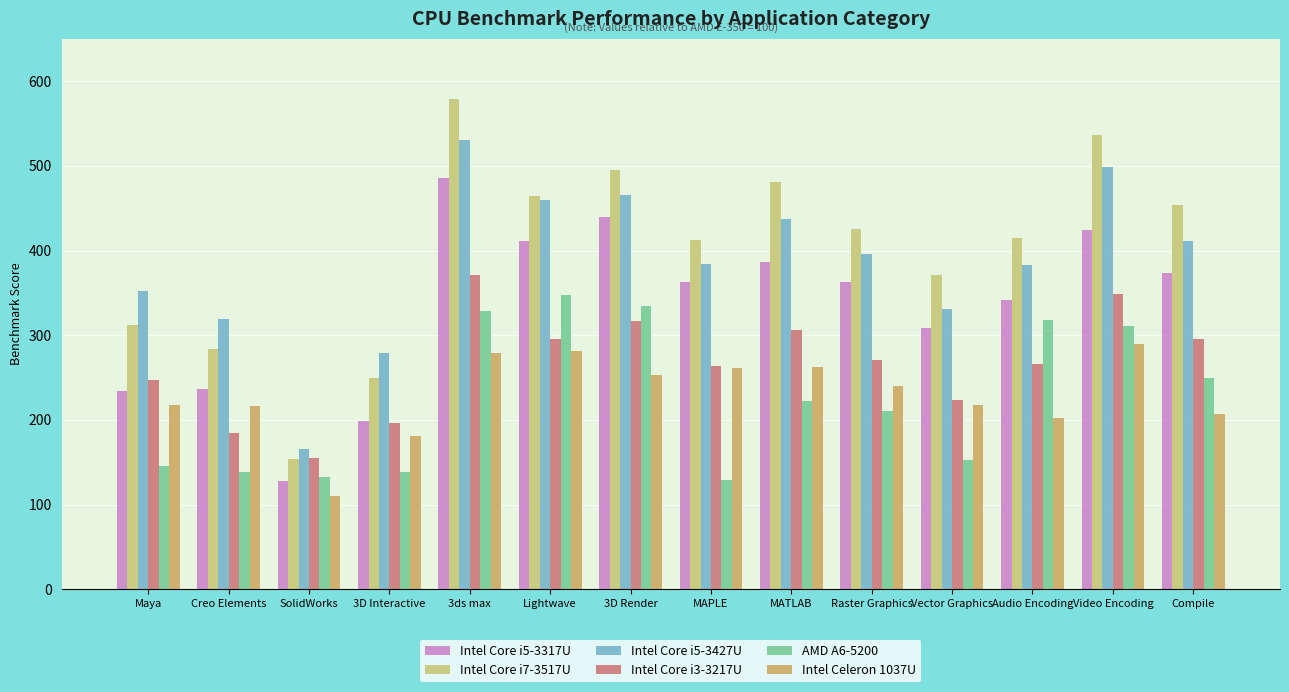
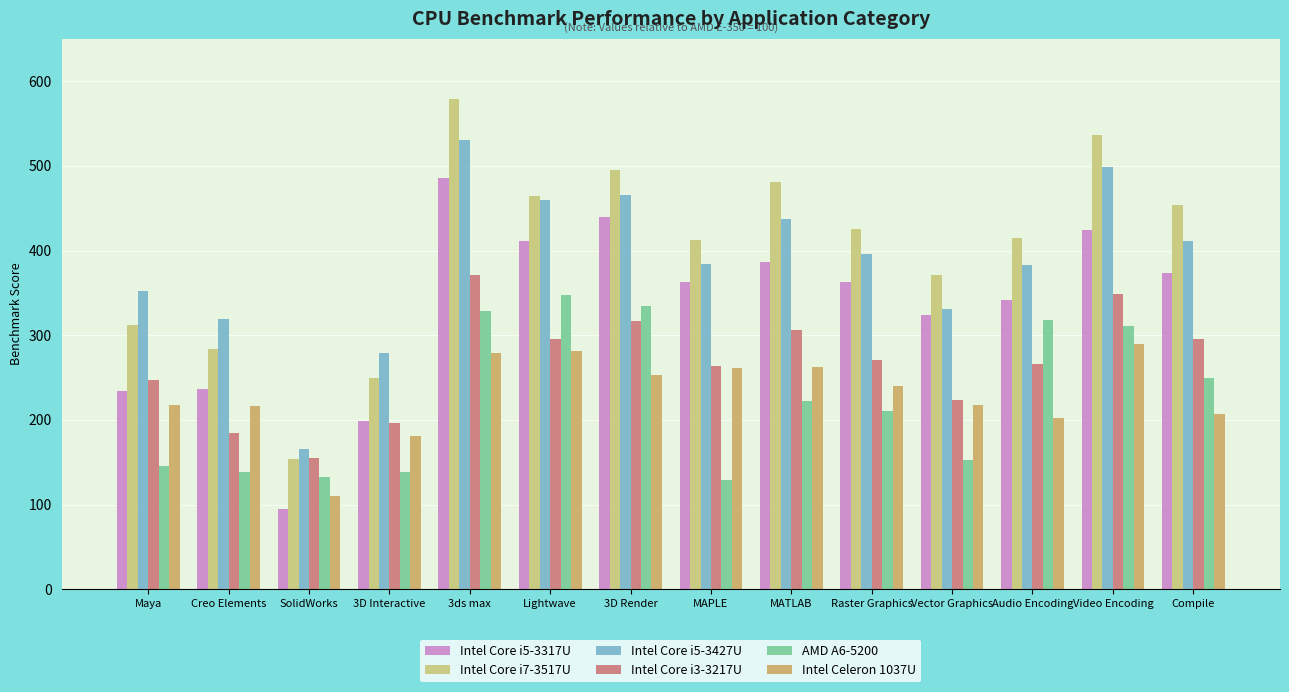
  {
    "Intel Core i5-3317U": {
      "Maya": 230,
      "Creo Elements": 240,
-     "SolidWorks": 130,
+     "SolidWorks": 100,
      "3D Interactive": 200,
      "3ds max": 490,
      "Lightwave": 410,
      "3D Render": 440,
      "MAPLE": 360,
      "MATLAB": 390,
      "Raster Graphics": 360,
-     "Vector Graphics": 310,
+     "Vector Graphics": 320,
      "Audio Encoding": 340,
      "Video Encoding": 420,
      "Compile": 370
    }
  }
